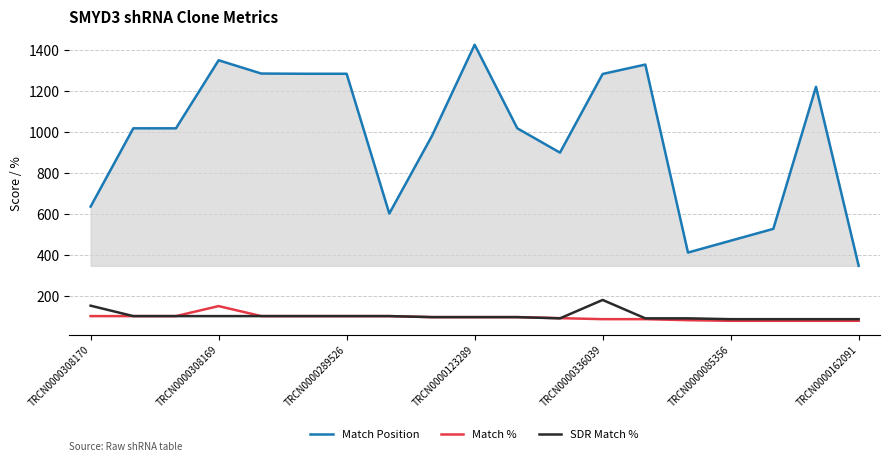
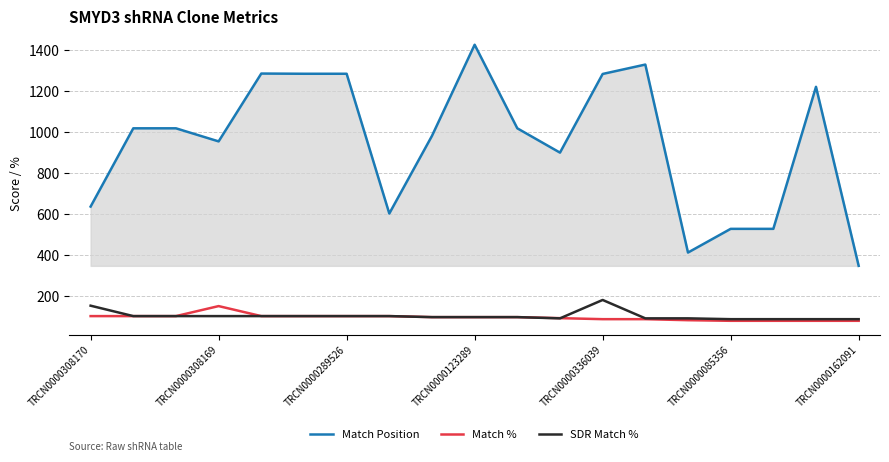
  {
    "Match Position": {
      "TRCN0000308170": 640,
-     "TRCN0000308169": 1350,
+     "TRCN0000308169": 960,
      "TRCN0000289526": 1290,
      "TRCN0000123289": 1430,
      "TRCN0000336039": 1290,
-     "TRCN0000085356": 470,
+     "TRCN0000085356": 530,
      "TRCN0000162091": 350
    },
    "Match %": {
      "TRCN0000308170": 100,
      "TRCN0000308169": 150,
      "TRCN0000336039": 90
    },
    "SDR Match %": {
      "TRCN0000308170": 150,
      "TRCN0000308169": 100,
      "TRCN0000336039": 180
    }
  }
